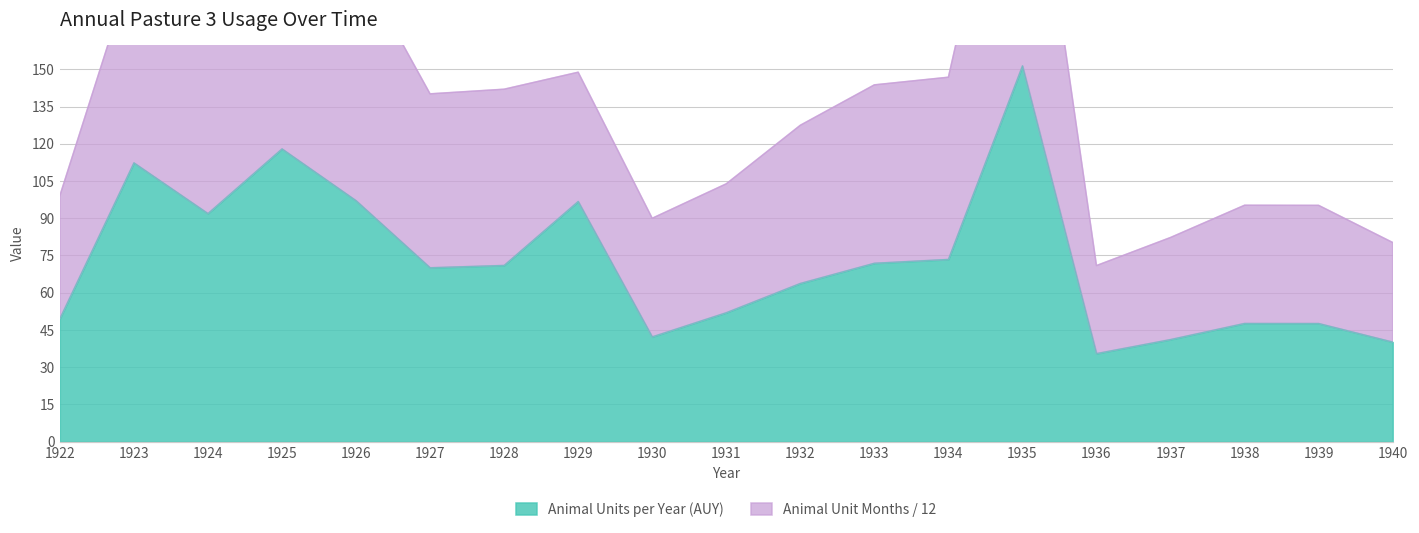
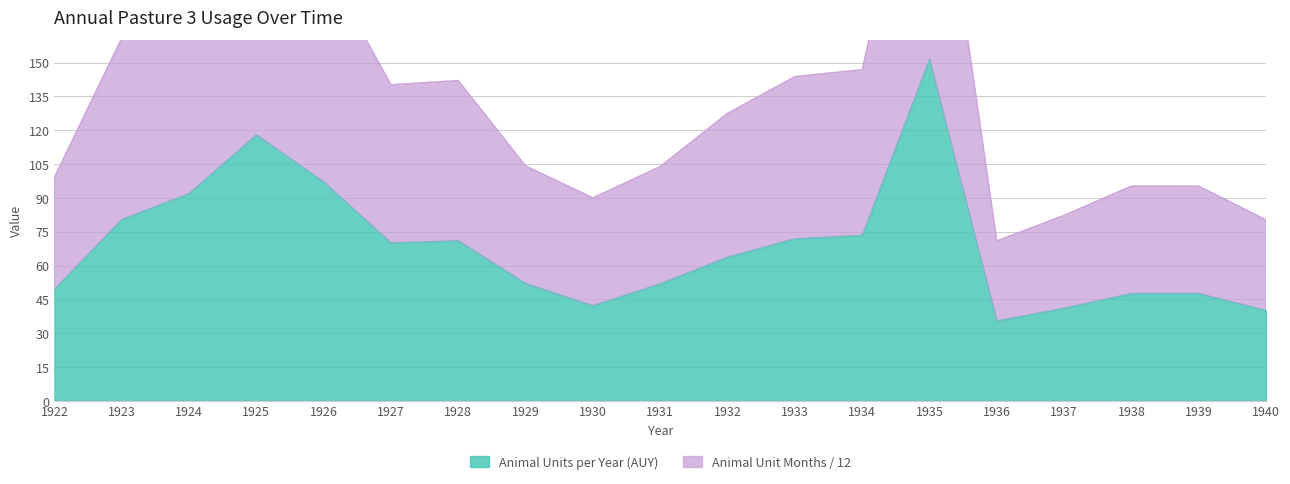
  {
    "Animal Units per Year (AUY)": {
      "1922": 50,
-     "1923": 112,
+     "1923": 80,
      "1924": 92,
      "1925": 118,
      "1926": 97,
      "1927": 70,
      "1928": 71,
-     "1929": 97,
+     "1929": 52,
      "1930": 42,
      "1931": 52,
      "1932": 64,
      "1933": 72,
      "1934": 73,
      "1935": 151,
      "1936": 35,
      "1937": 41,
      "1938": 48,
      "1939": 48,
      "1940": 40
    },
    "Animal Unit Months / 12": {
      "1922": 50,
      "1927": 70,
      "1928": 71,
      "1929": 52,
      "1930": 48,
      "1931": 52,
      "1932": 64,
      "1933": 72,
      "1934": 73,
      "1936": 35,
      "1937": 41,
      "1938": 48,
      "1939": 48,
      "1940": 40
    }
  }
